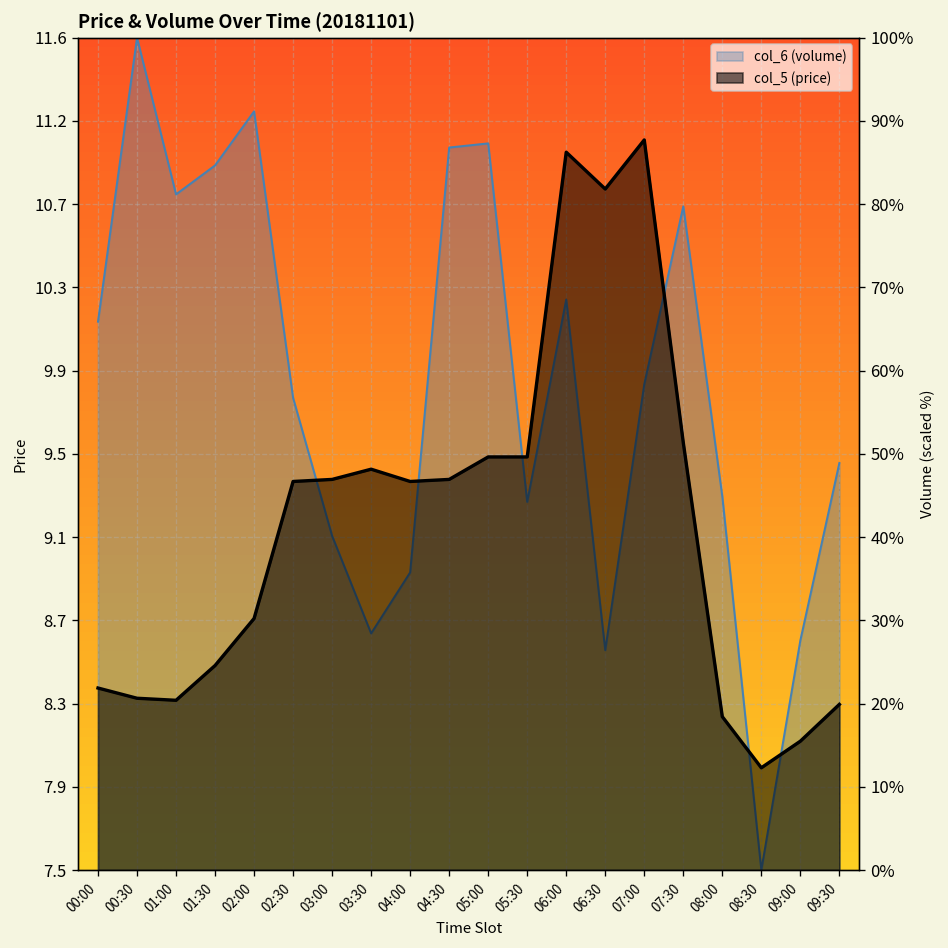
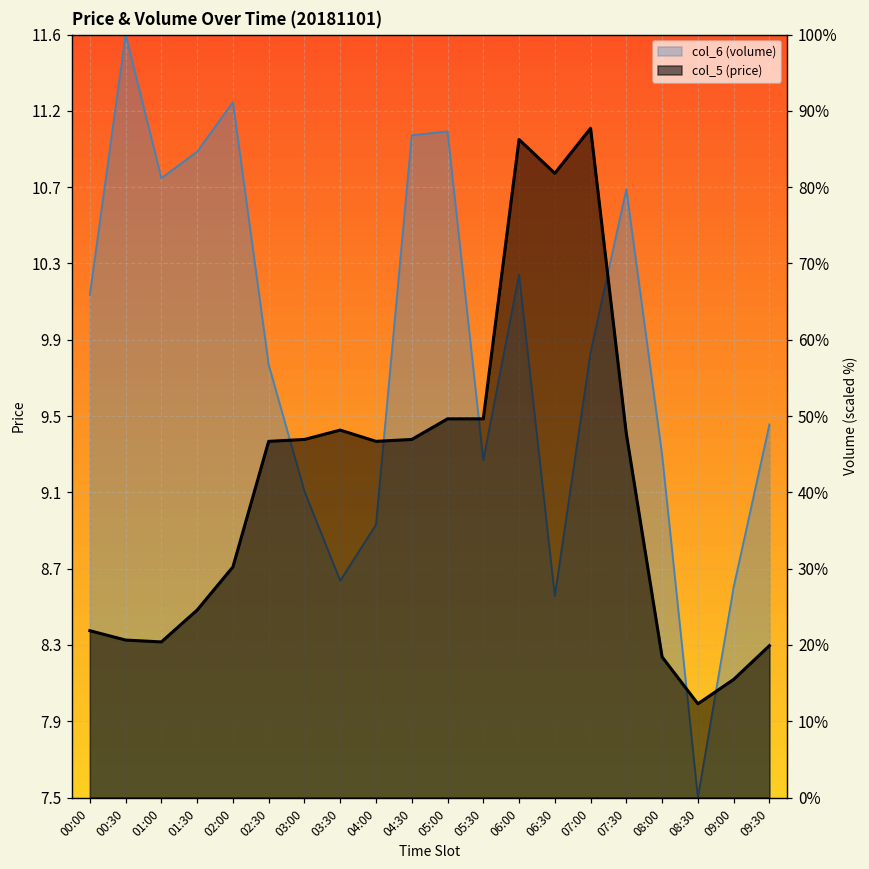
  {
    "col_6 (volume)": {
      "00:00": 10.17,
      "00:30": 11.56,
      "01:00": 10.79,
      "01:30": 10.94,
      "02:00": 11.20,
      "02:30": 9.80,
      "03:00": 9.12,
      "03:30": 8.65,
      "04:00": 8.95,
      "04:30": 11.02,
      "05:00": 11.04,
      "05:30": 9.29,
      "06:00": 10.28,
      "06:30": 8.56,
      "07:00": 9.86,
      "07:30": 10.74,
      "08:00": 9.32,
      "08:30": 7.49,
      "09:00": 8.61,
      "09:30": 9.48
    },
    "col_5 (price)": {
      "00:00": 8.38,
      "00:30": 8.33,
      "01:00": 8.32,
      "01:30": 8.49,
      "02:00": 8.72,
      "02:30": 9.39,
      "03:00": 9.40,
      "03:30": 9.45,
      "04:00": 9.39,
      "04:30": 9.40,
      "05:00": 9.51,
      "05:30": 9.51,
      "06:00": 11.00,
      "06:30": 10.82,
      "07:00": 11.06,
-     "07:30": 9.58,
+     "07:30": 9.43,
      "08:00": 8.24,
      "08:30": 7.99,
      "09:00": 8.12,
      "09:30": 8.30
    }
  }
